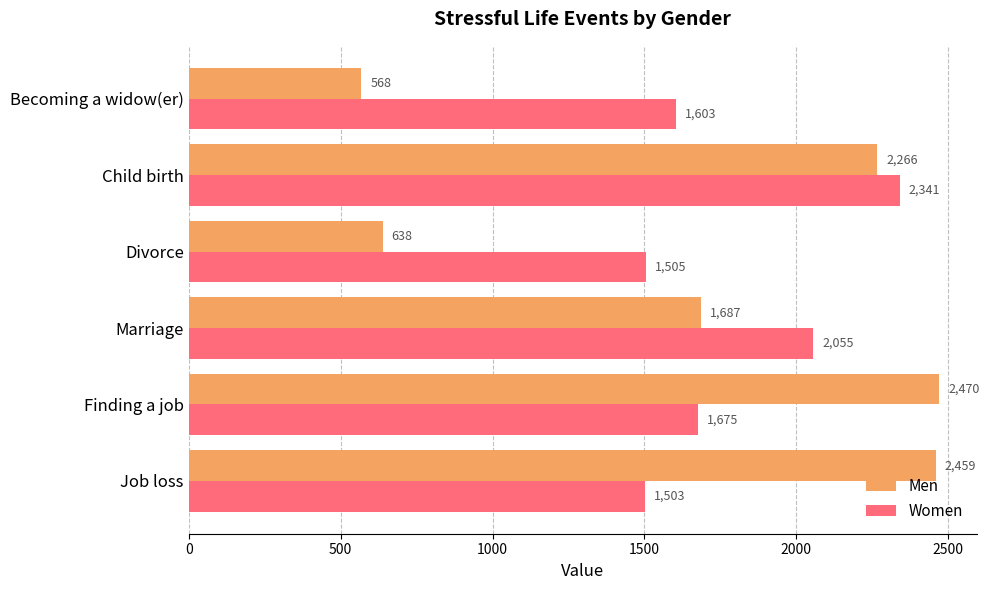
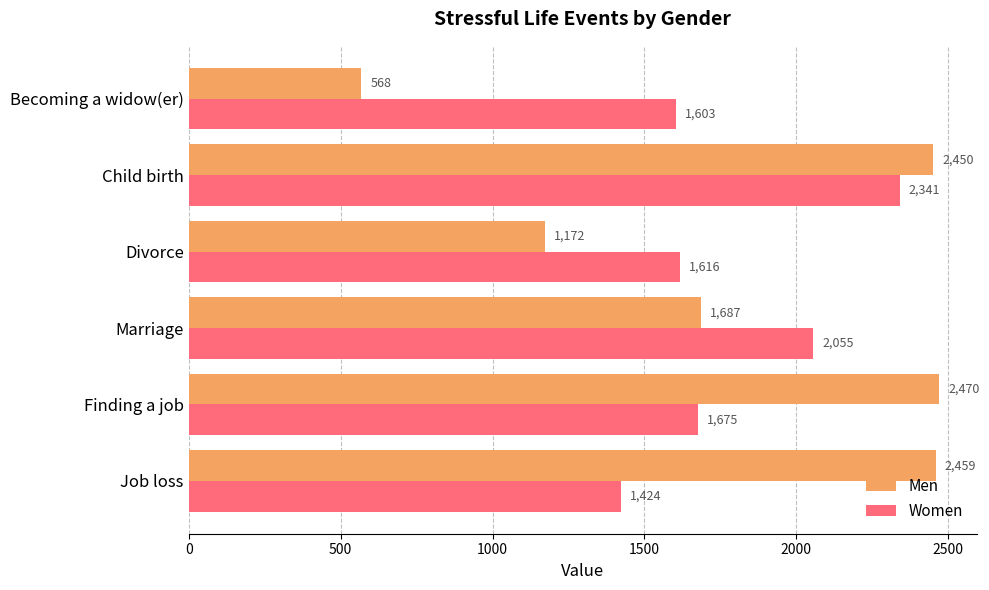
  {
    "Men": {
      "Becoming a widow(er)": "568",
-     "Child birth": "2,266",
-     "Divorce": "638",
+     "Child birth": "2,450",
+     "Divorce": "1,172",
      "Marriage": "1,687",
      "Finding a job": "2,470",
      "Job loss": "2,459"
    },
    "Women": {
      "Becoming a widow(er)": "1,603",
      "Child birth": "2,341",
-     "Divorce": "1,505",
+     "Divorce": "1,616",
      "Marriage": "2,055",
      "Finding a job": "1,675",
-     "Job loss": "1,503"
+     "Job loss": "1,424"
    }
  }
